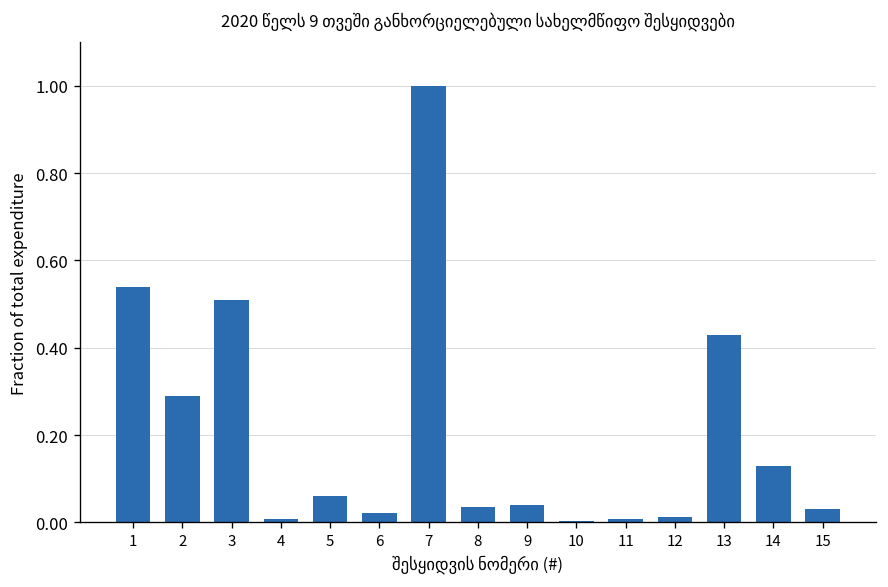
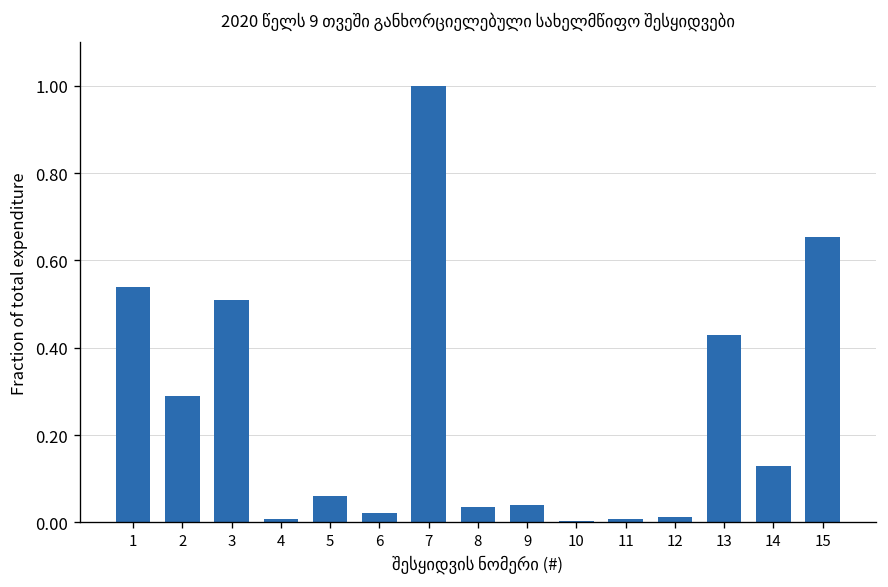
  {
    "1": 0.54,
    "2": 0.29,
    "3": 0.51,
    "4": 0.01,
    "5": 0.06,
    "6": 0.02,
    "7": 1.00,
    "8": 0.04,
    "9": 0.04,
    "11": 0.01,
    "12": 0.01,
    "13": 0.43,
    "14": 0.13,
-   "15": 0.03
+   "15": 0.65
  }
